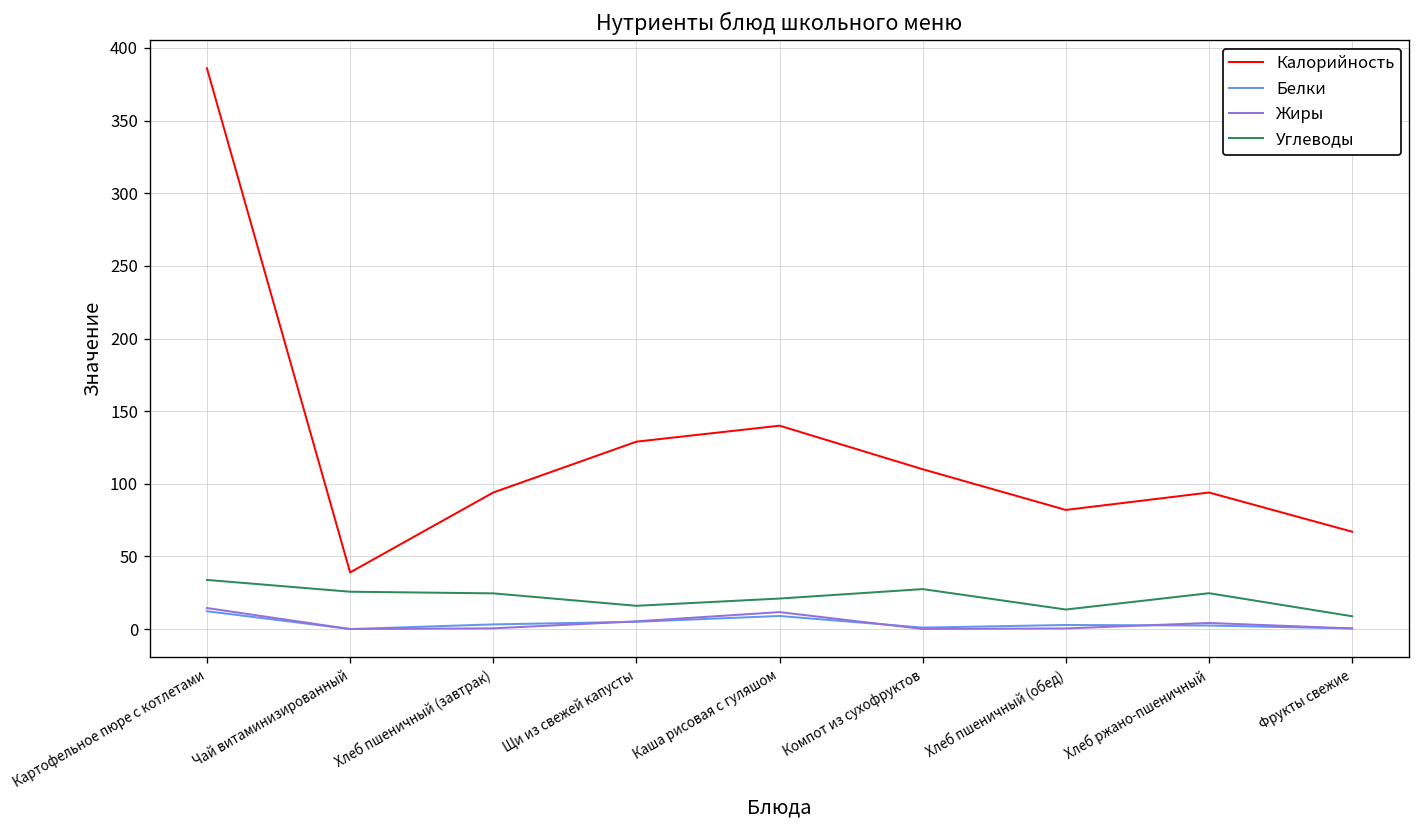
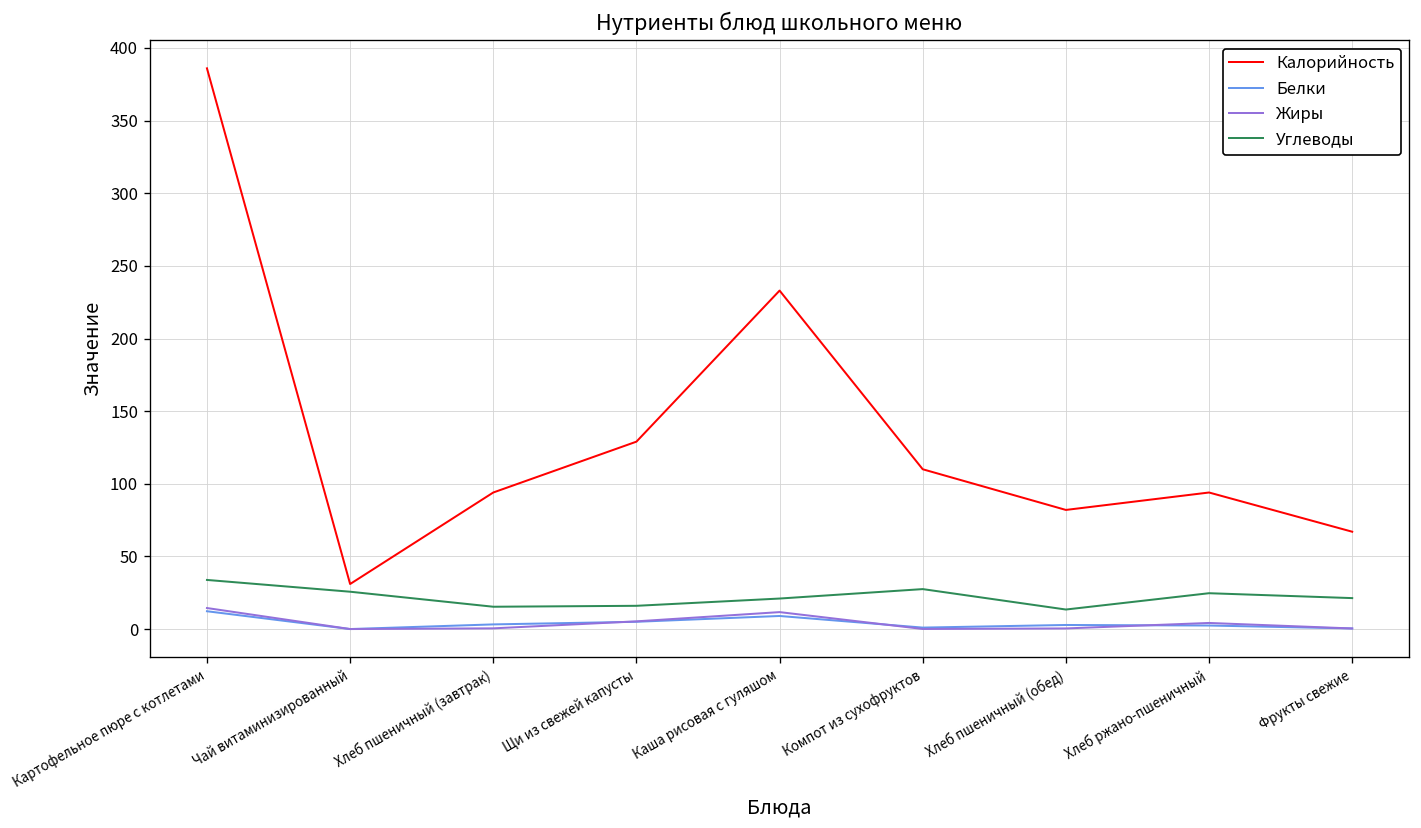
  {
    "Калорийность": {
      "Картофельное пюре с котлетами": 386,
-     "Чай витаминизированный": 39,
+     "Чай витаминизированный": 31,
      "Хлеб пшеничный (завтрак)": 94,
      "Щи из свежей капусты": 129,
-     "Каша рисовая с гуляшом": 140,
+     "Каша рисовая с гуляшом": 233,
      "Компот из сухофруктов": 110,
      "Хлеб пшеничный (обед)": 82,
      "Хлеб ржано-пшеничный": 94,
      "Фрукты свежие": 67
    },
    "Белки": {
      "Картофельное пюре с котлетами": 12,
      "Хлеб пшеничный (завтрак)": 3,
      "Каша рисовая с гуляшом": 9,
      "Хлеб пшеничный (обед)": 3
    },
    "Жиры": {
      "Картофельное пюре с котлетами": 14,
      "Хлеб пшеничный (завтрак)": 0,
      "Каша рисовая с гуляшом": 12,
      "Хлеб пшеничный (обед)": 0
    },
    "Углеводы": {
      "Картофельное пюре с котлетами": 34,
      "Чай витаминизированный": 26,
-     "Хлеб пшеничный (завтрак)": 25,
+     "Хлеб пшеничный (завтрак)": 15,
      "Щи из свежей капусты": 16,
      "Каша рисовая с гуляшом": 21,
      "Компот из сухофруктов": 28,
      "Хлеб пшеничный (обед)": 13,
      "Хлеб ржано-пшеничный": 25,
-     "Фрукты свежие": 9
+     "Фрукты свежие": 21
    }
  }
